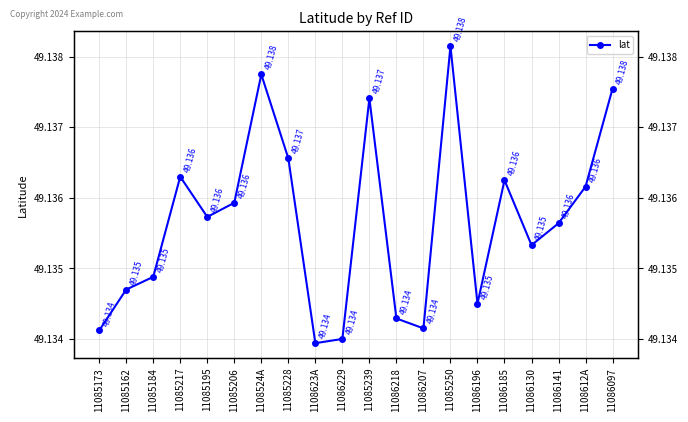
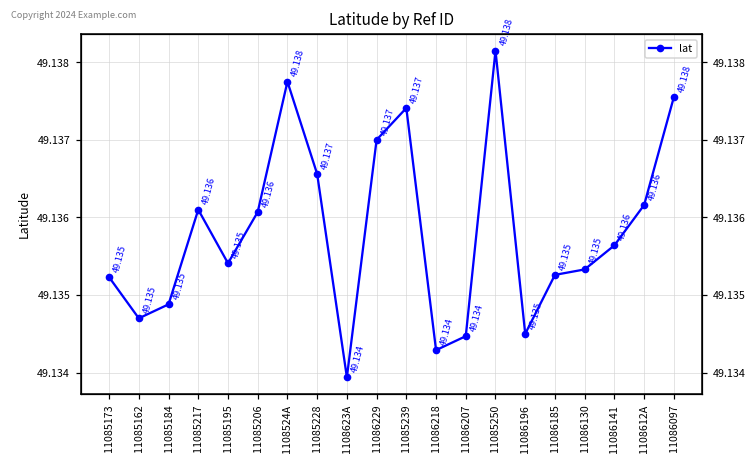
  {
-   "11085173": 49.134,
+   "11085173": 49.135,
    "11085162": 49.135,
    "11085184": 49.135,
-   "11085217": 49.1363,
-   "11085195": 49.136,
-   "11085206": 49.1359,
+   "11085217": 49.1361,
+   "11085195": 49.135,
+   "11085206": 49.1361,
    "1108524A": 49.138,
    "11085228": 49.137,
    "1108623A": 49.134,
-   "11086229": 49.134,
+   "11086229": 49.137,
    "11085239": 49.137,
    "11086218": 49.134,
-   "11086207": 49.1342,
+   "11086207": 49.1345,
    "11085250": 49.138,
    "11086196": 49.135,
-   "11086185": 49.136,
+   "11086185": 49.135,
    "11086130": 49.135,
    "11086141": 49.136,
    "1108612A": 49.136,
    "11086097": 49.138
  }
